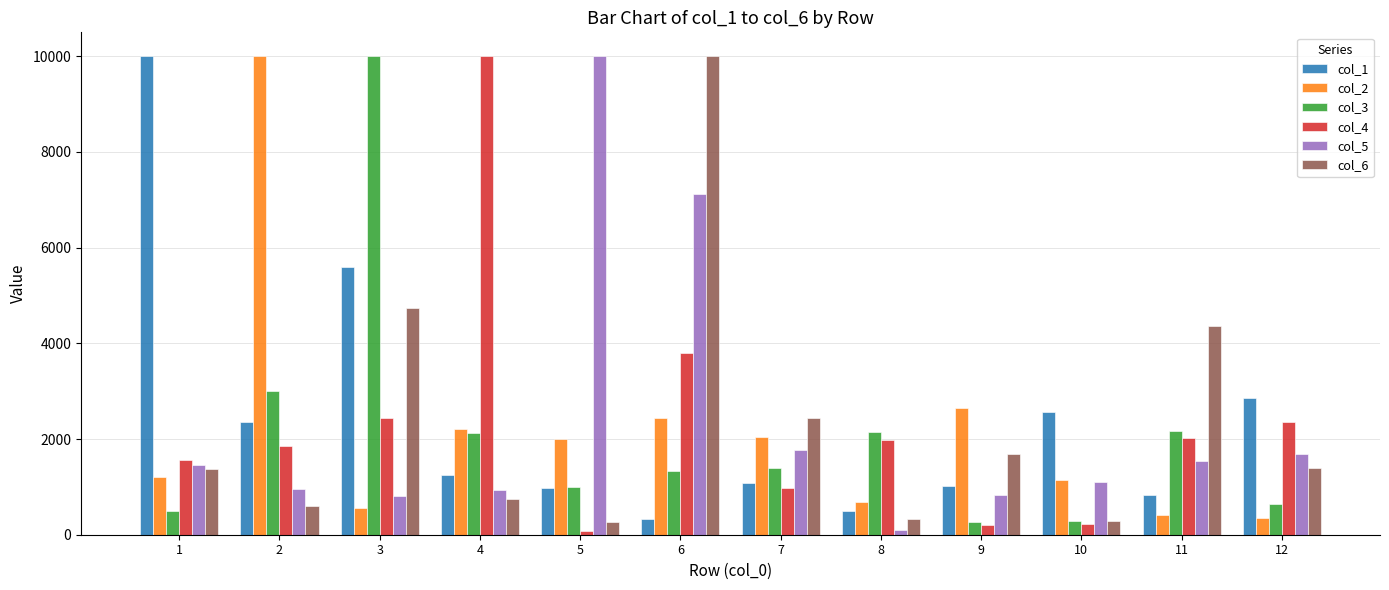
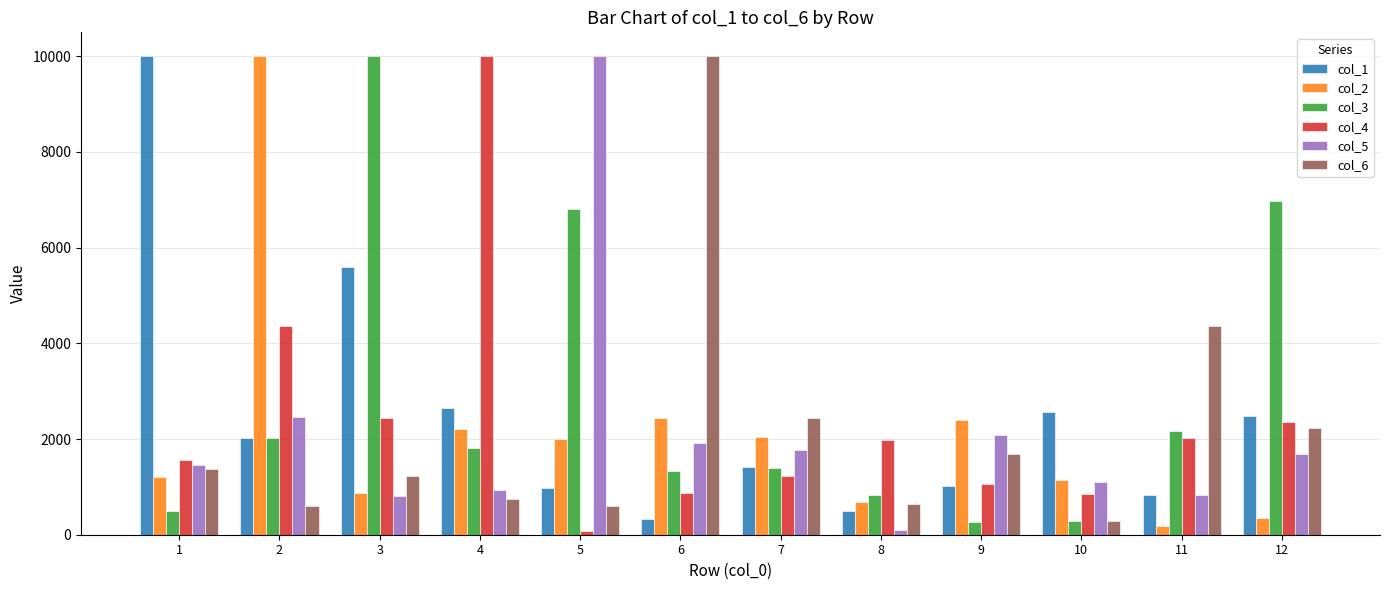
  {
    "col_1": {
      "1": 10000,
-     "2": 2400,
+     "2": 2000,
      "3": 5600,
-     "4": 1300,
+     "4": 2600,
      "5": 1000,
      "6": 300,
-     "7": 1100,
+     "7": 1400,
      "8": 500,
      "9": 1000,
      "10": 2600,
      "11": 800,
-     "12": 2900
+     "12": 2500
    },
    "col_2": {
      "1": 1200,
      "2": 10000,
-     "3": 600,
+     "3": 900,
      "4": 2200,
      "5": 2000,
      "6": 2400,
      "7": 2100,
      "8": 700,
-     "9": 2600,
+     "9": 2400,
      "10": 1100,
-     "11": 400,
+     "11": 200,
      "12": 300
    },
    "col_3": {
      "1": 500,
-     "2": 3000,
+     "2": 2000,
      "3": 10000,
-     "4": 2100,
-     "5": 1000,
+     "4": 1800,
+     "5": 6800,
      "6": 1300,
      "7": 1400,
-     "8": 2200,
+     "8": 800,
      "9": 300,
      "10": 300,
      "11": 2200,
-     "12": 600
+     "12": 7000
    },
    "col_4": {
      "1": 1600,
-     "2": 1900,
+     "2": 4400,
      "3": 2400,
      "4": 10000,
      "5": 100,
-     "6": 3800,
-     "7": 1000,
+     "6": 900,
+     "7": 1200,
      "8": 2000,
-     "9": 200,
-     "10": 200,
+     "9": 1100,
+     "10": 900,
      "11": 2000,
      "12": 2400
    },
    "col_5": {
      "1": 1500,
-     "2": 900,
+     "2": 2500,
      "3": 800,
      "4": 900,
      "5": 10000,
-     "6": 7100,
+     "6": 1900,
      "7": 1800,
      "8": 100,
-     "9": 800,
+     "9": 2100,
      "10": 1100,
-     "11": 1500,
+     "11": 800,
      "12": 1700
    },
    "col_6": {
      "1": 1400,
      "2": 600,
-     "3": 4700,
+     "3": 1200,
      "4": 700,
-     "5": 300,
+     "5": 600,
      "6": 10000,
      "7": 2400,
-     "8": 300,
+     "8": 700,
      "9": 1700,
      "10": 300,
      "11": 4400,
-     "12": 1400
+     "12": 2200
    }
  }
